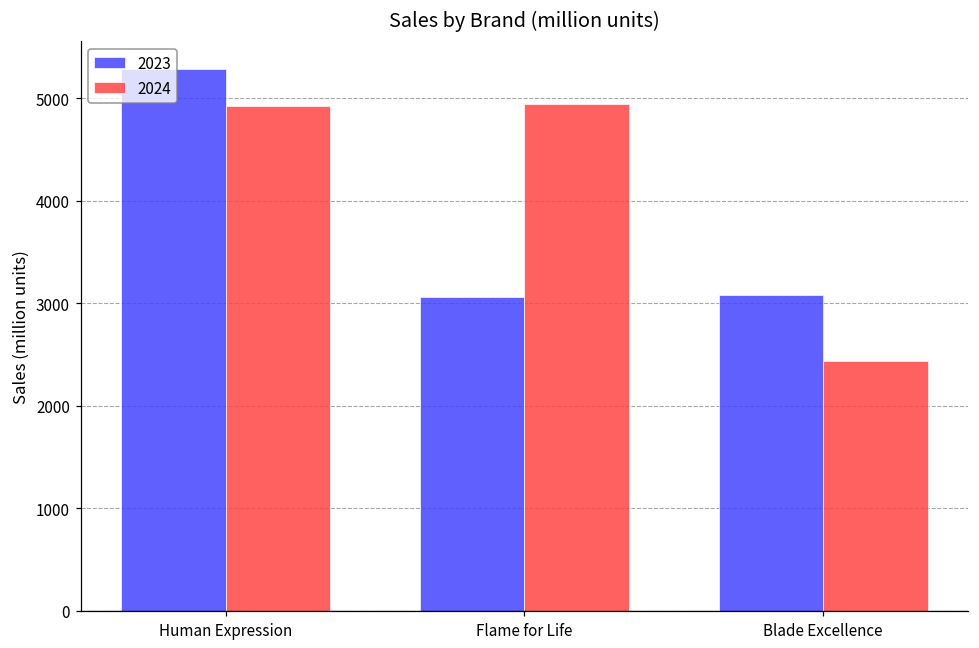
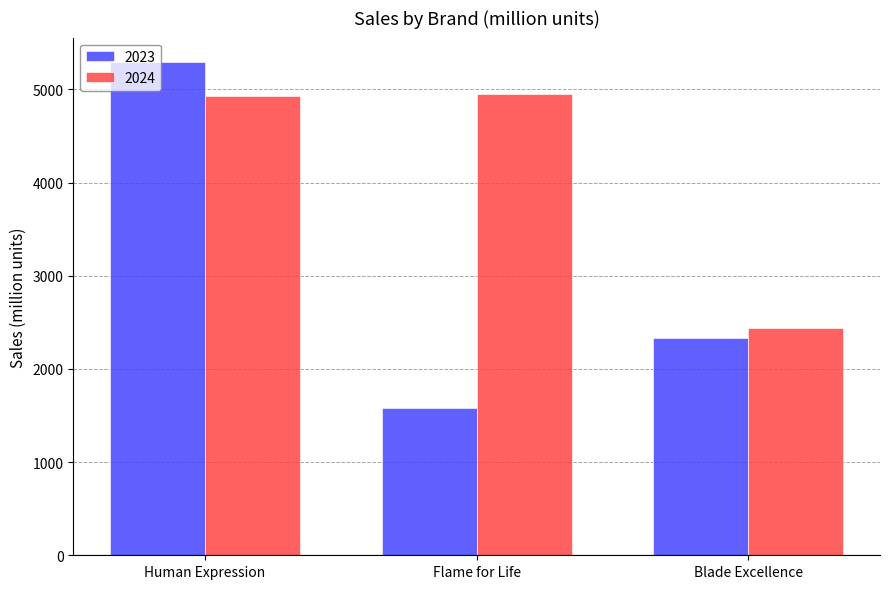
  {
    "2023": {
-     "Flame for Life": 3100,
-     "Blade Excellence": 3100
+     "Flame for Life": 1600,
+     "Blade Excellence": 2300
    },
    "2024": {
      "Human Expression": 4900,
      "Flame for Life": 4900,
      "Blade Excellence": 2400
    }
  }
